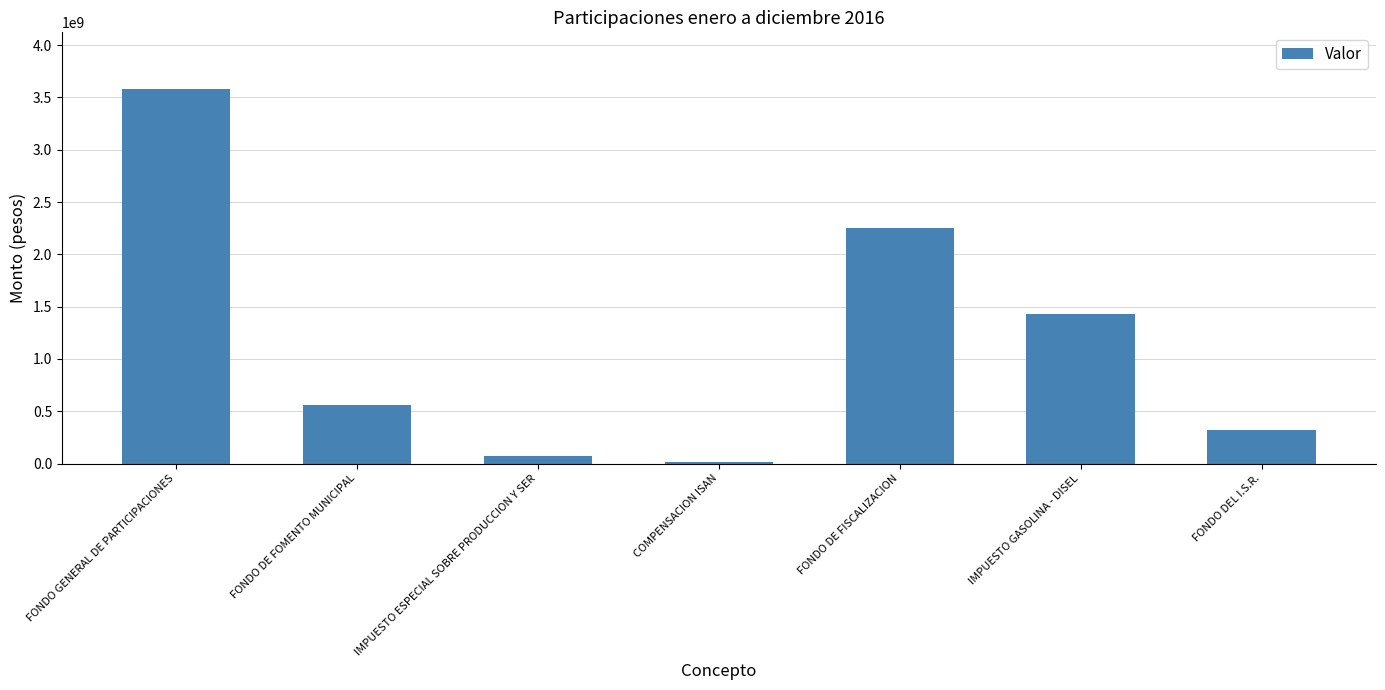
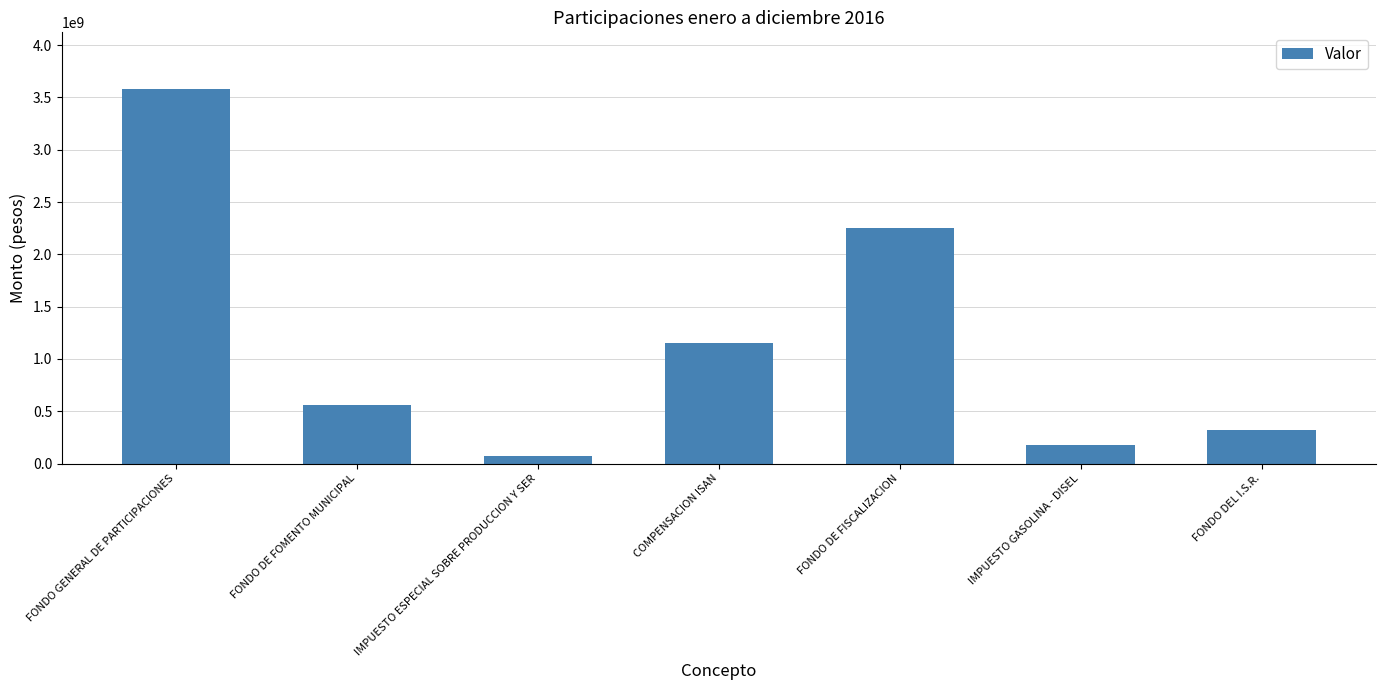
  {
    "FONDO GENERAL DE PARTICIPACIONES": 3580000000,
    "FONDO DE FOMENTO MUNICIPAL": 560000000,
    "IMPUESTO ESPECIAL SOBRE PRODUCCION Y SER": 70000000,
-   "COMPENSACION ISAN": 10000000,
+   "COMPENSACION ISAN": 1150000000,
    "FONDO DE FISCALIZACION": 2250000000,
-   "IMPUESTO GASOLINA - DISEL": 1430000000,
+   "IMPUESTO GASOLINA - DISEL": 180000000,
    "FONDO DEL I.S.R.": 320000000
  }
